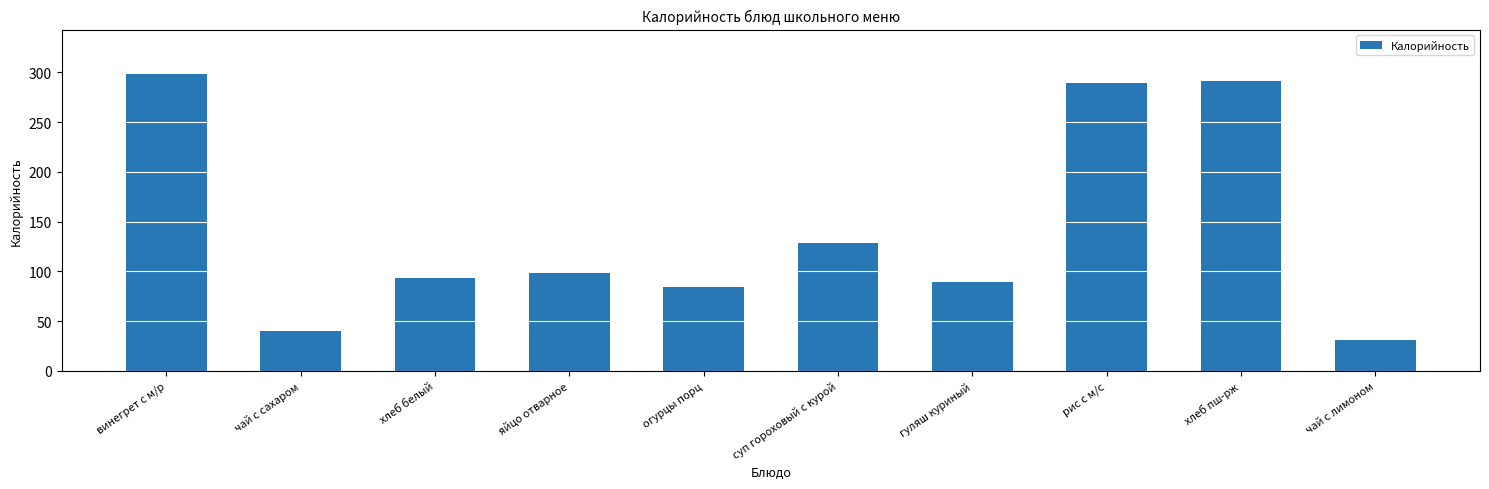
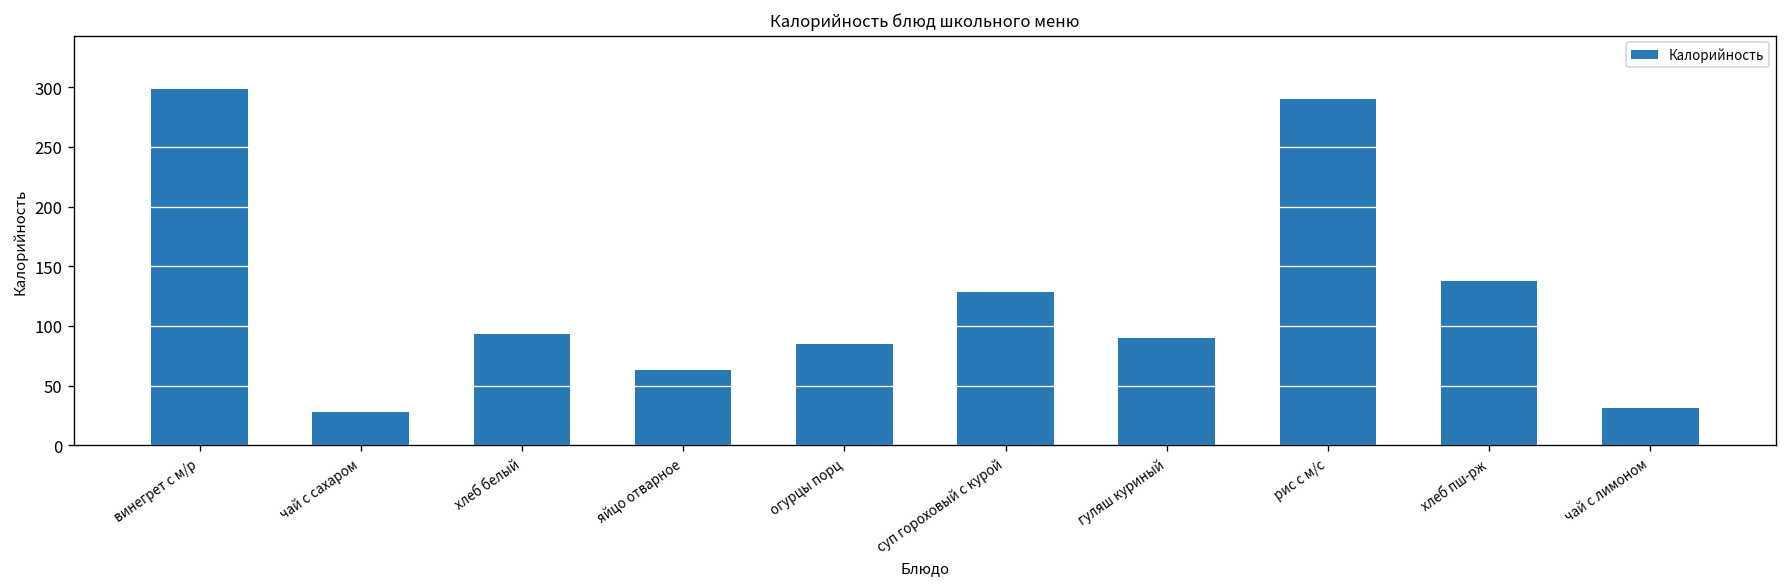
  {
    "винегрет с м/р": 300,
-   "чай с сахаром": 40,
+   "чай с сахаром": 30,
    "хлеб белый": 90,
-   "яйцо отварное": 100,
+   "яйцо отварное": 60,
    "огурцы порц": 80,
    "суп гороховый с курой": 130,
    "гуляш куриный": 90,
    "рис с м/с": 290,
-   "хлеб пш-рж": 290,
+   "хлеб пш-рж": 140,
    "чай с лимоном": 30
  }
